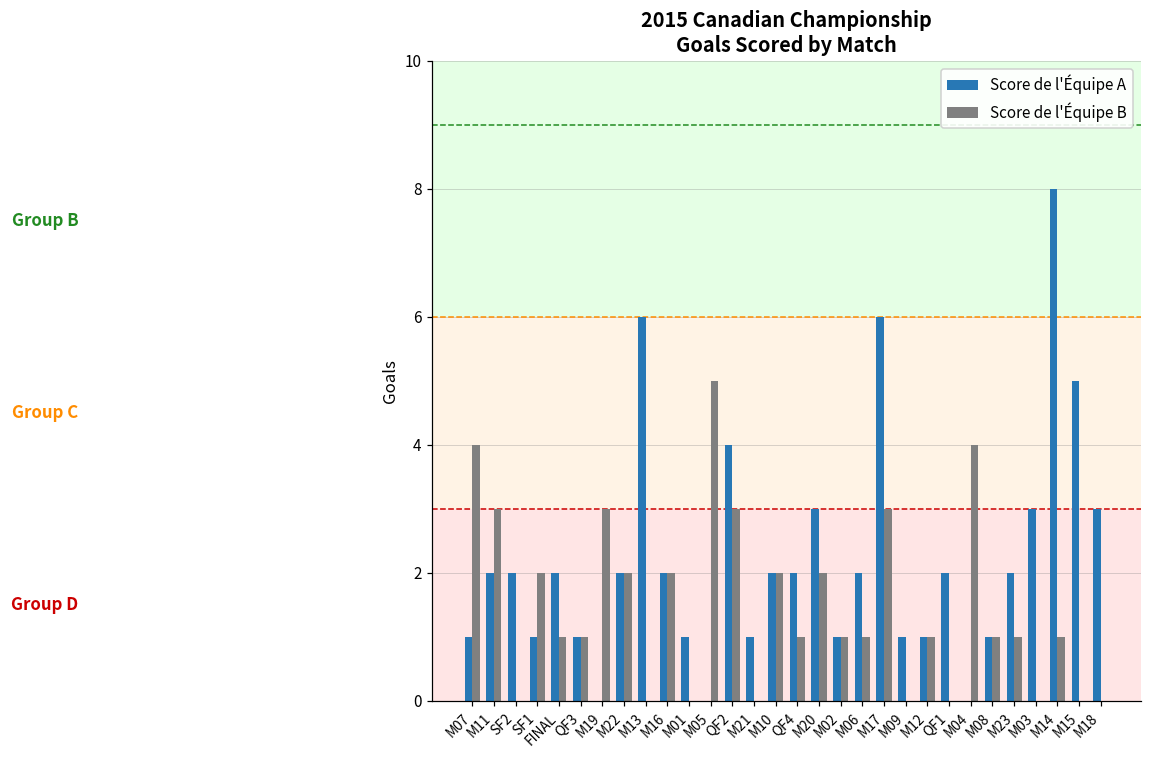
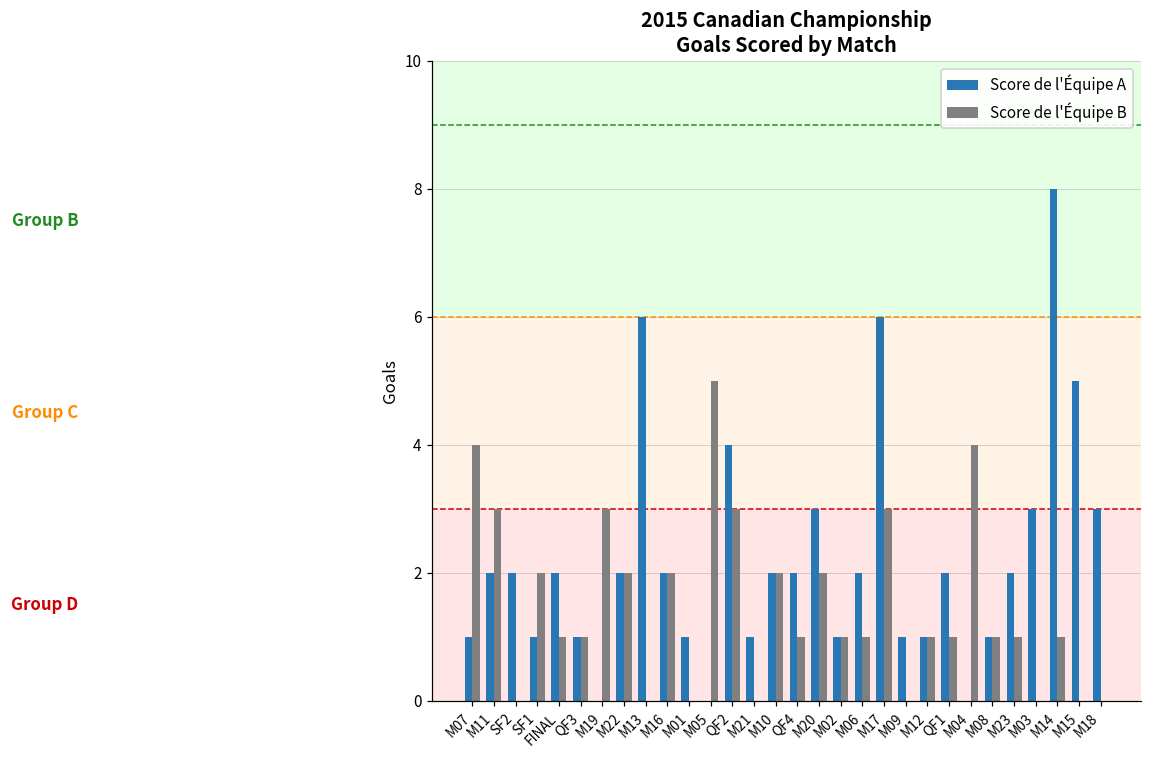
  {
    "Score de l'Équipe A": {
      "M07": 1,
      "M11": 2,
      "SF2": 2,
      "SF1": 1,
      "FINAL": 2,
      "QF3": 1,
      "M19": 0,
      "M22": 2,
      "M13": 6,
      "M16": 2,
      "M01": 1,
      "M05": 0,
      "QF2": 4,
      "M21": 1,
      "M10": 2,
      "QF4": 2,
      "M20": 3,
      "M02": 1,
      "M06": 2,
      "M17": 6,
      "M09": 1,
      "M12": 1,
      "QF1": 2,
      "M04": 0,
      "M08": 1,
      "M23": 2,
      "M03": 3,
      "M14": 8,
      "M15": 5,
      "M18": 3
    },
    "Score de l'Équipe B": {
      "M07": 4,
      "M11": 3,
      "SF2": 0,
      "SF1": 2,
      "FINAL": 1,
      "QF3": 1,
      "M19": 3,
      "M22": 2,
      "M13": 0,
      "M16": 2,
      "M01": 0,
      "M05": 5,
      "QF2": 3,
      "M21": 0,
      "M10": 2,
      "QF4": 1,
      "M20": 2,
      "M02": 1,
      "M06": 1,
      "M17": 3,
      "M09": 0,
      "M12": 1,
-     "QF1": 0,
+     "QF1": 1,
      "M04": 4,
      "M08": 1,
      "M23": 1,
      "M03": 0,
      "M14": 1,
      "M15": 0,
      "M18": 0
    }
  }
